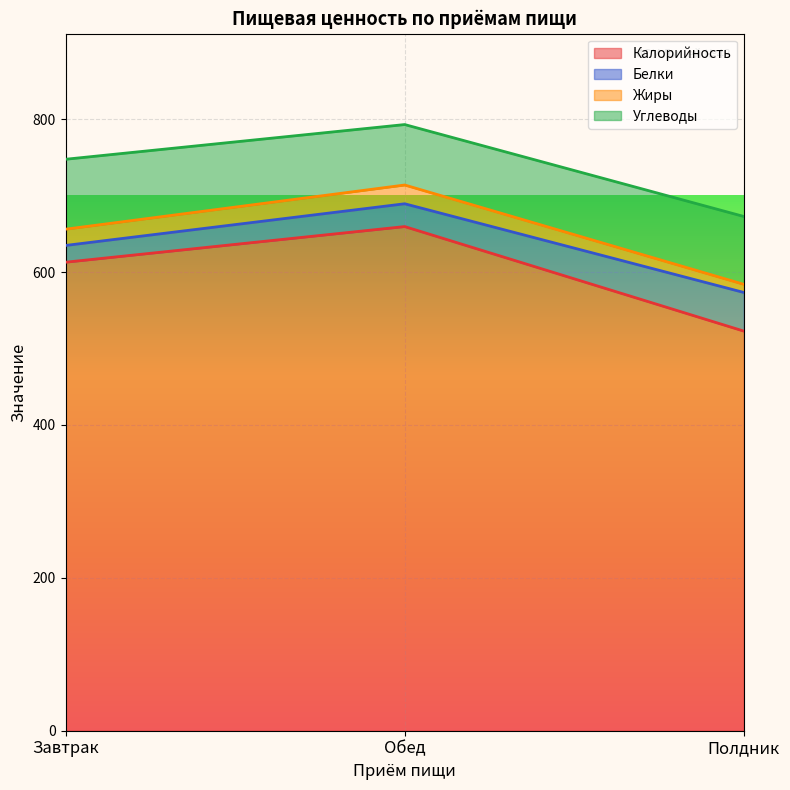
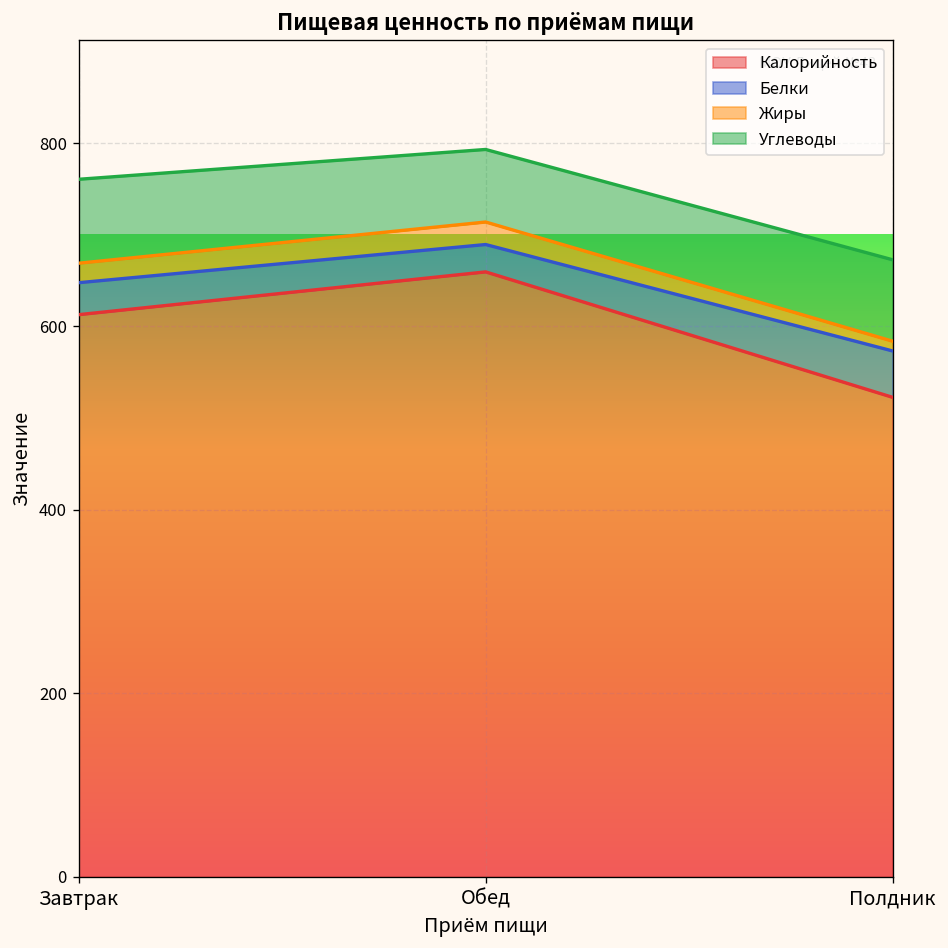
  {
    "Калорийность": {
      "Завтрак": 610,
      "Обед": 660,
      "Полдник": 520
    },
    "Белки": {
-     "Завтрак": 20,
+     "Завтрак": 30,
      "Обед": 30,
      "Полдник": 50
    },
    "Жиры": {
      "Завтрак": 20,
      "Обед": 20,
      "Полдник": 10
    },
    "Углеводы": {
      "Завтрак": 90,
      "Обед": 80,
      "Полдник": 90
    }
  }
